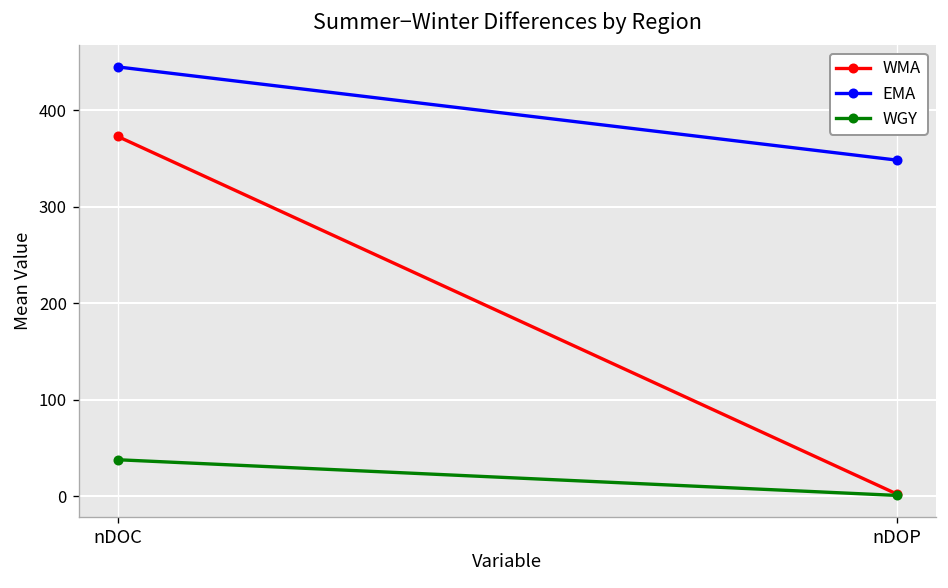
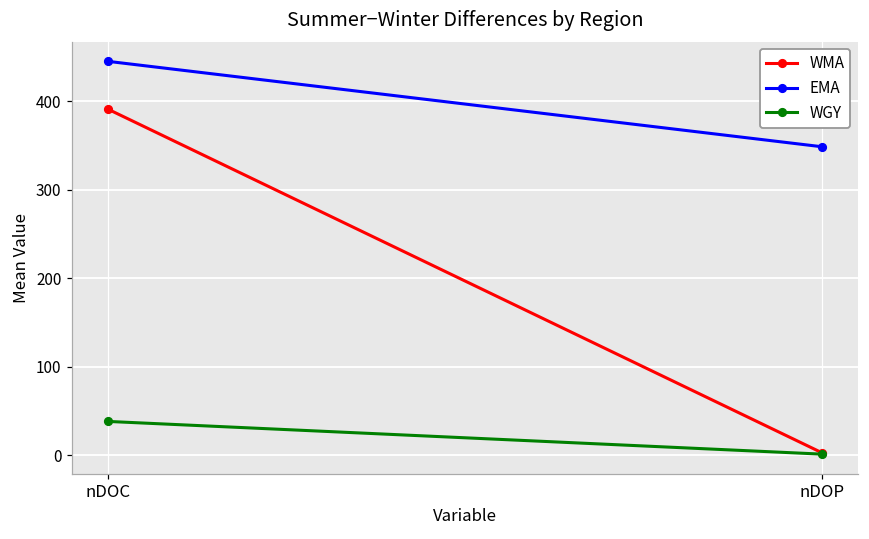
  {
    "WMA": {
-     "nDOC": 370
+     "nDOC": 390
    },
    "EMA": {
      "nDOC": 450,
      "nDOP": 350
    },
    "WGY": {
      "nDOC": 40
    }
  }
